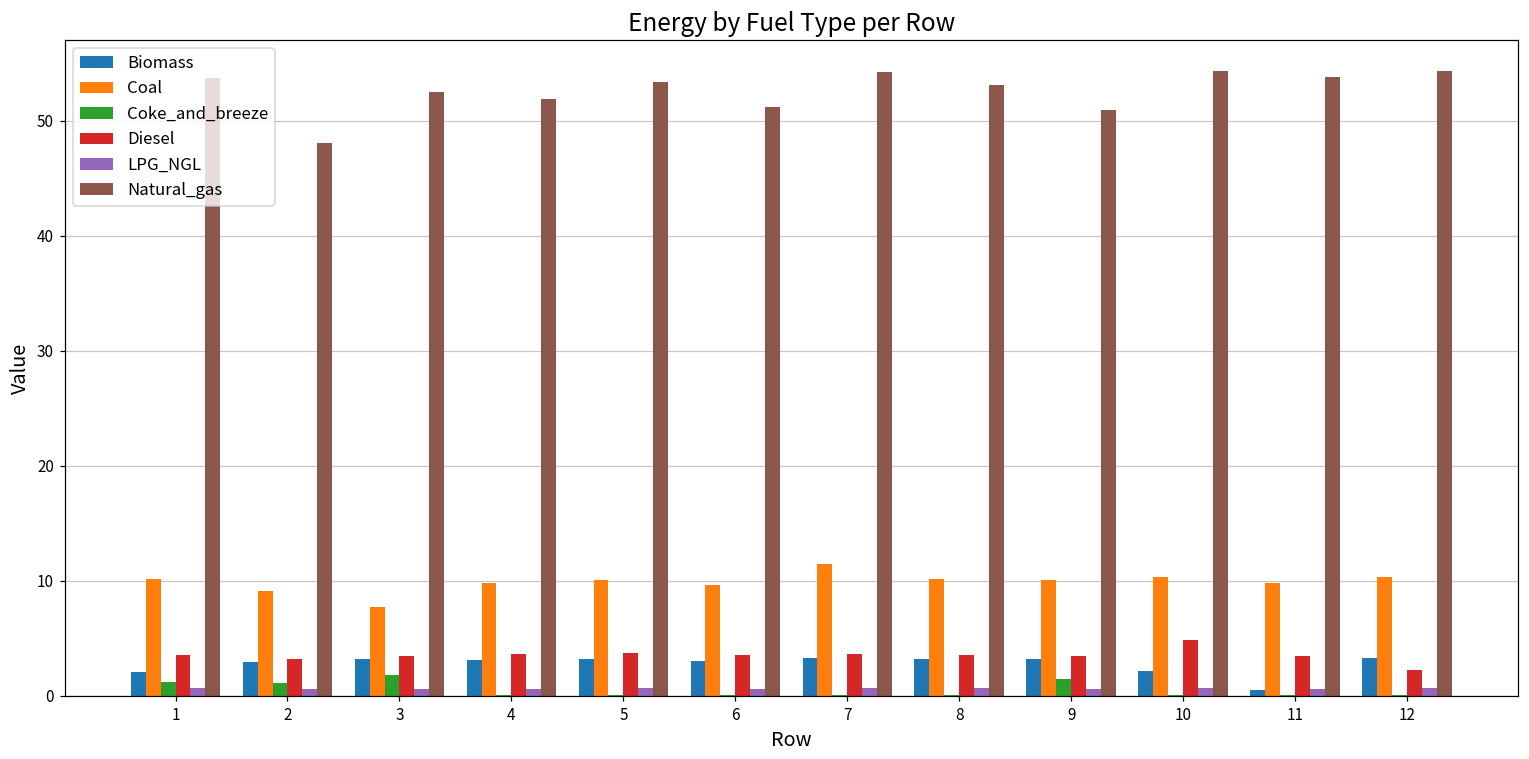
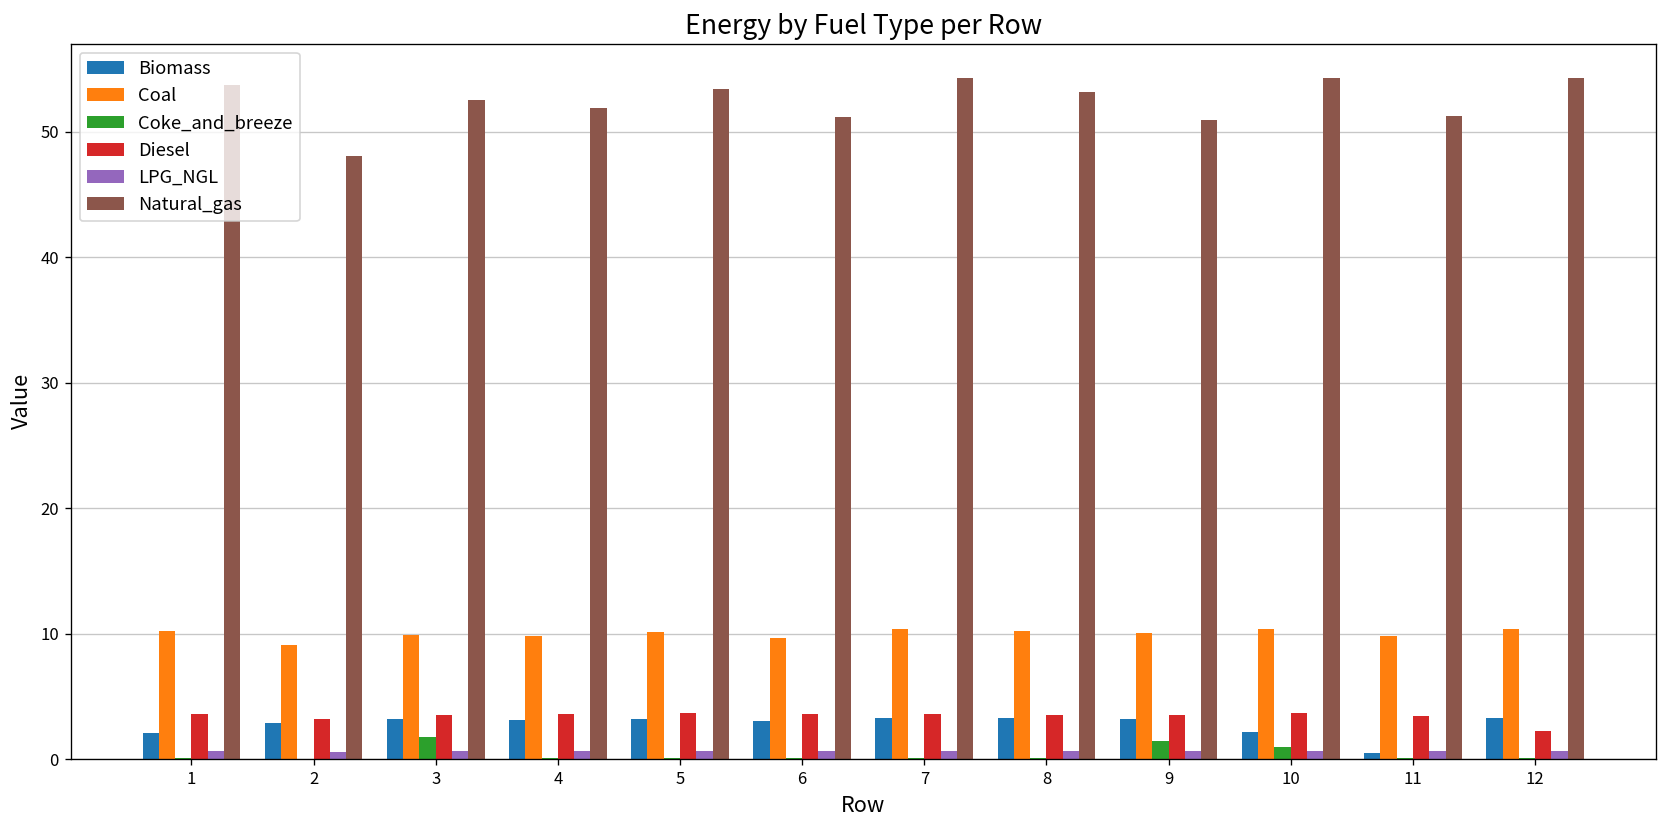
  {
    "Biomass": {
      "1": 2.1,
      "2": 2.9,
      "3": 3.2,
      "4": 3.1,
      "5": 3.2,
      "6": 3.1,
      "7": 3.3,
      "8": 3.3,
      "9": 3.2,
      "10": 2.2,
      "11": 0.5,
      "12": 3.3
    },
    "Coal": {
      "1": 10.2,
      "2": 9.1,
-     "3": 7.7,
+     "3": 9.9,
      "4": 9.8,
      "5": 10.1,
      "6": 9.7,
-     "7": 11.5,
+     "7": 10.4,
      "8": 10.2,
      "9": 10.0,
      "10": 10.4,
      "11": 9.8,
      "12": 10.4
    },
    "Coke_and_breeze": {
-     "1": 1.2,
-     "2": 1.1,
+     "1": 0.1,
+     "2": 0.1,
      "3": 1.8,
      "9": 1.5,
-     "10": 0.1
+     "10": 1.0
    },
    "Diesel": {
      "1": 3.6,
      "2": 3.2,
      "3": 3.5,
      "4": 3.6,
      "5": 3.7,
      "6": 3.6,
      "7": 3.6,
      "8": 3.5,
      "9": 3.5,
-     "10": 4.9,
+     "10": 3.7,
      "11": 3.5,
      "12": 2.3
    },
    "LPG_NGL": {
      "1": 0.7,
      "2": 0.6,
      "3": 0.6,
      "4": 0.6,
      "5": 0.7,
      "6": 0.6,
      "7": 0.7,
      "8": 0.7,
      "9": 0.6,
      "10": 0.7,
      "11": 0.6,
      "12": 0.7
    },
    "Natural_gas": {
      "2": 48.1,
      "3": 52.5,
      "4": 51.9,
      "5": 53.4,
      "6": 51.2,
      "7": 54.3,
      "8": 53.2,
      "9": 51.0,
      "10": 54.3,
-     "11": 53.8,
+     "11": 51.3,
      "12": 54.3
    }
  }
